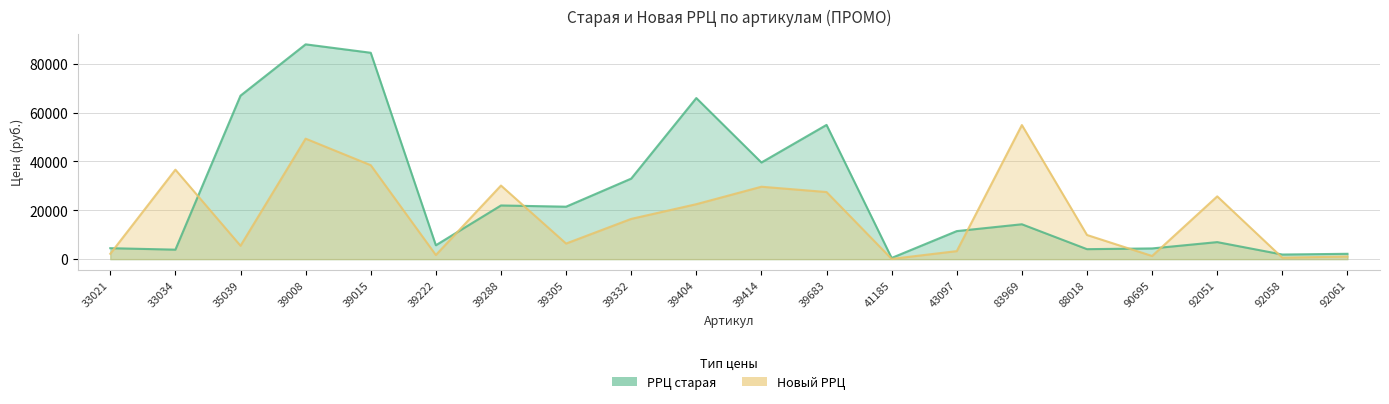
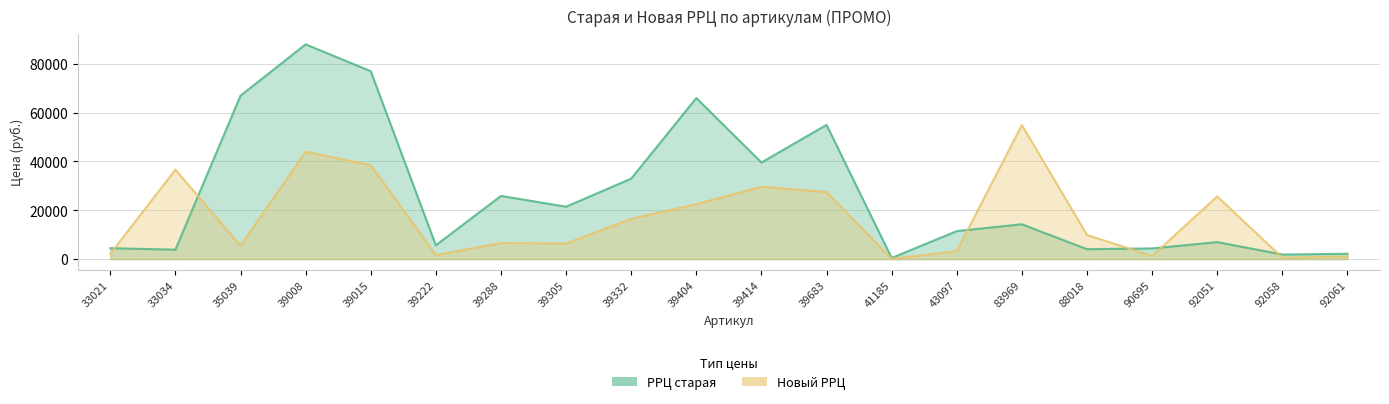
  {
    "РРЦ старая": {
      "33021": 4000,
      "33034": 4000,
      "35039": 67000,
      "39008": 88000,
-     "39015": 85000,
+     "39015": 77000,
      "39222": 6000,
-     "39288": 22000,
+     "39288": 26000,
      "39305": 21000,
      "39332": 33000,
      "39404": 66000,
      "39414": 40000,
      "39683": 55000,
      "43097": 11000,
      "83969": 14000,
      "88018": 4000,
      "90695": 4000,
      "92051": 7000,
      "92058": 2000,
      "92061": 2000
    },
    "Новый РРЦ": {
      "33021": 2000,
      "33034": 37000,
      "35039": 5000,
-     "39008": 49000,
+     "39008": 44000,
      "39015": 38000,
      "39222": 2000,
-     "39288": 30000,
+     "39288": 7000,
      "39305": 6000,
      "39332": 16000,
      "39404": 23000,
      "39414": 30000,
      "39683": 27000,
      "43097": 3000,
      "83969": 55000,
      "88018": 10000,
      "90695": 1000,
      "92051": 26000,
      "92058": 1000,
      "92061": 1000
    }
  }
